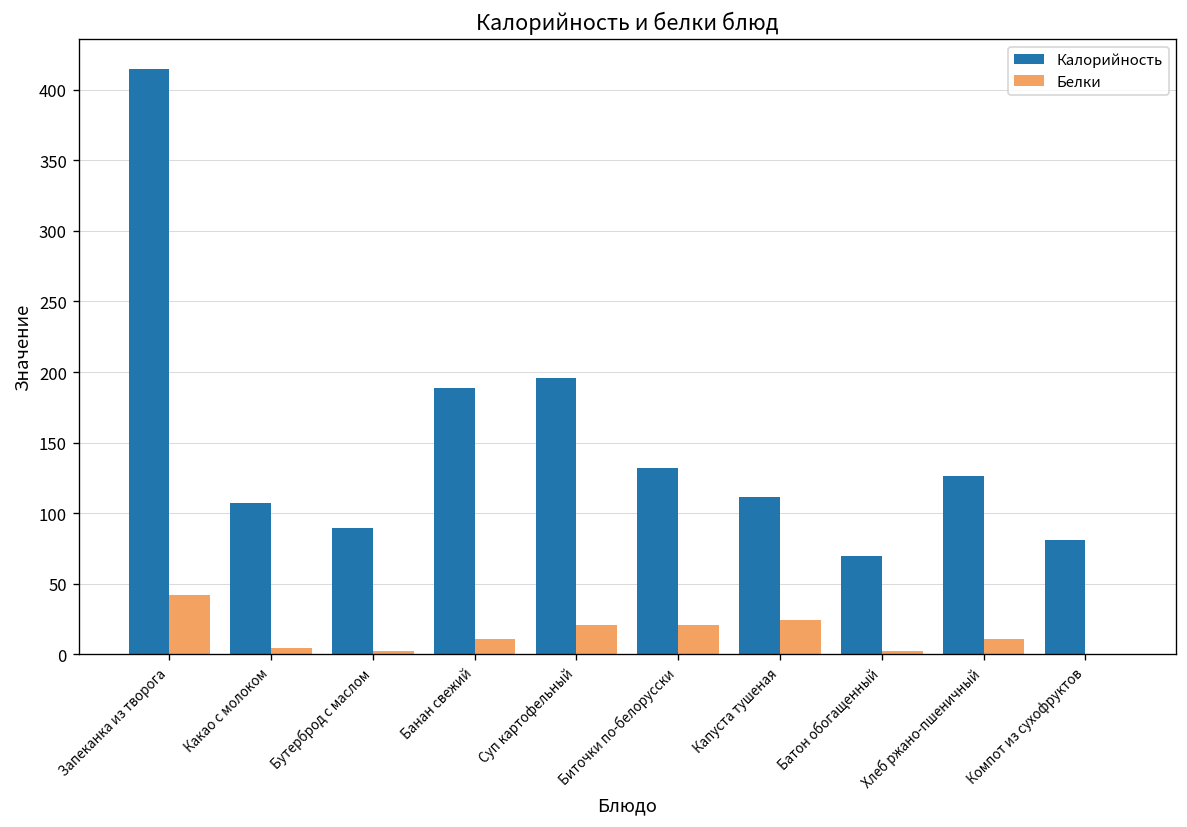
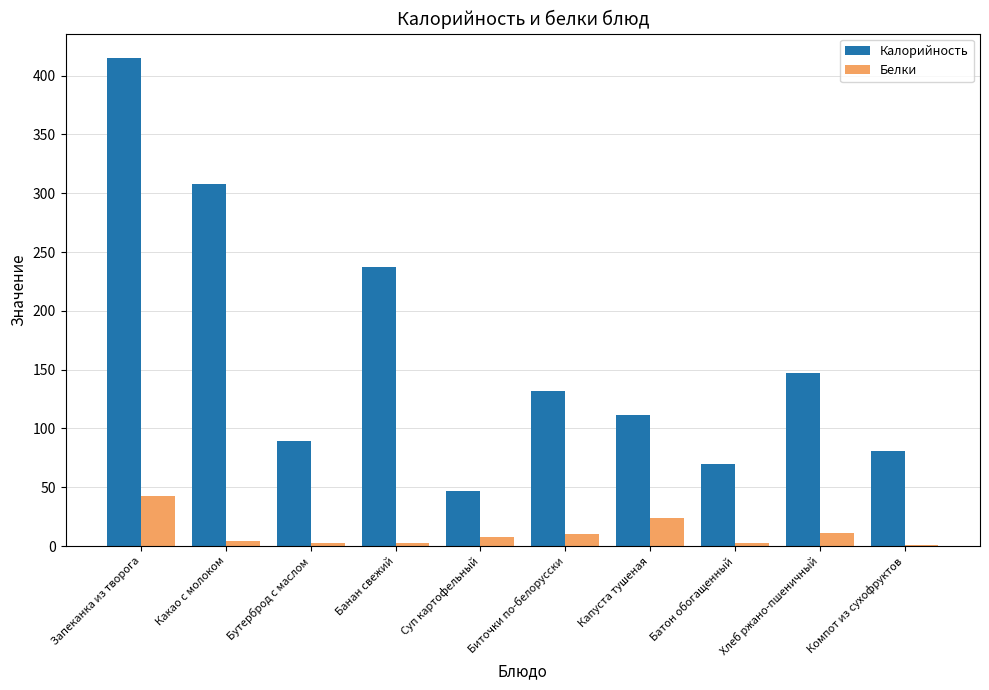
  {
    "Калорийность": {
      "Запеканка из творога": 415,
-     "Какао с молоком": 107,
+     "Какао с молоком": 308,
      "Бутерброд с маслом": 89,
-     "Банан свежий": 189,
-     "Суп картофельный": 196,
+     "Банан свежий": 237,
+     "Суп картофельный": 47,
      "Биточки по-белорусски": 132,
      "Капуста тушеная": 112,
      "Батон обогащенный": 70,
-     "Хлеб ржано-пшеничный": 126,
+     "Хлеб ржано-пшеничный": 147,
      "Компот из сухофруктов": 81
    },
    "Белки": {
      "Запеканка из творога": 42,
      "Какао с молоком": 5,
      "Бутерброд с маслом": 2,
-     "Банан свежий": 11,
-     "Суп картофельный": 20,
-     "Биточки по-белорусски": 21,
+     "Банан свежий": 3,
+     "Суп картофельный": 8,
+     "Биточки по-белорусски": 10,
      "Капуста тушеная": 24,
      "Батон обогащенный": 2,
      "Хлеб ржано-пшеничный": 11
    }
  }
